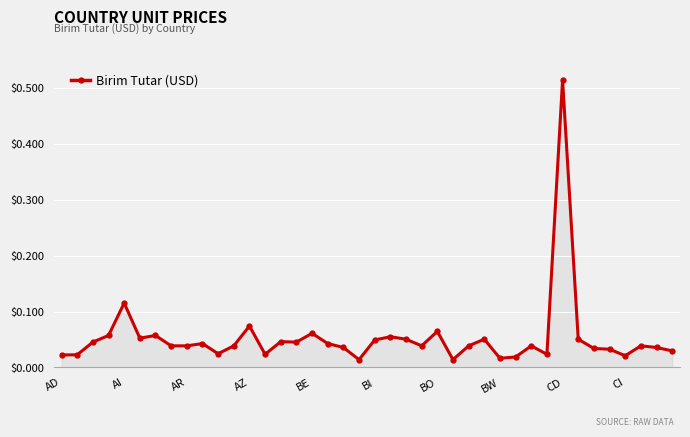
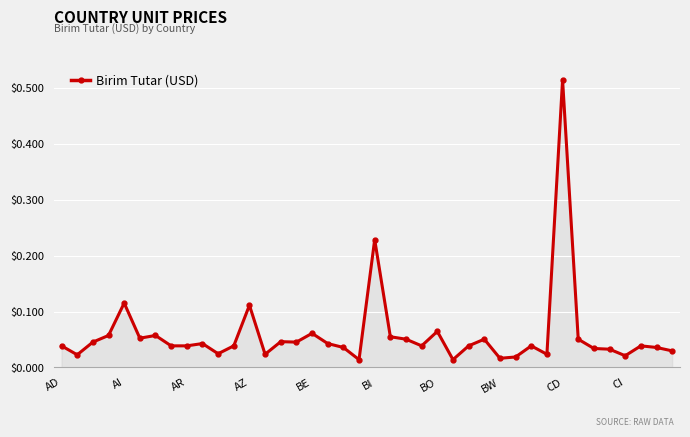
  {
-   "AD": "$0.02",
+   "AD": "$0.04",
    "AI": "$0.12",
    "AR": "$0.04",
-   "AZ": "$0.07",
+   "AZ": "$0.11",
    "BE": "$0.06",
-   "BI": "$0.05",
+   "BI": "$0.23",
    "BO": "$0.06",
    "BW": "$0.02",
    "CD": "$0.51",
    "CI": "$0.02"
  }
